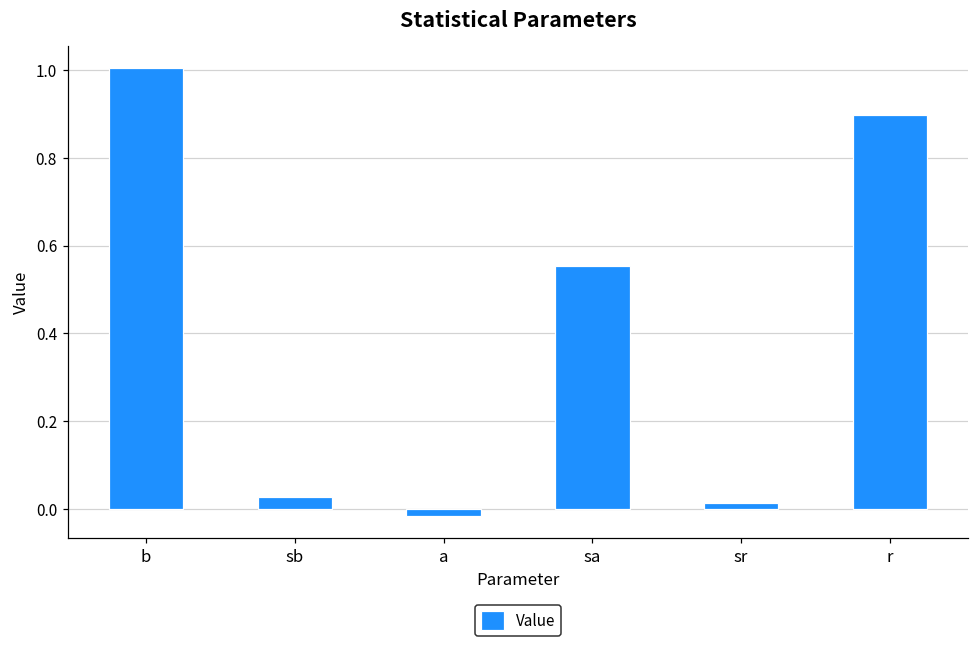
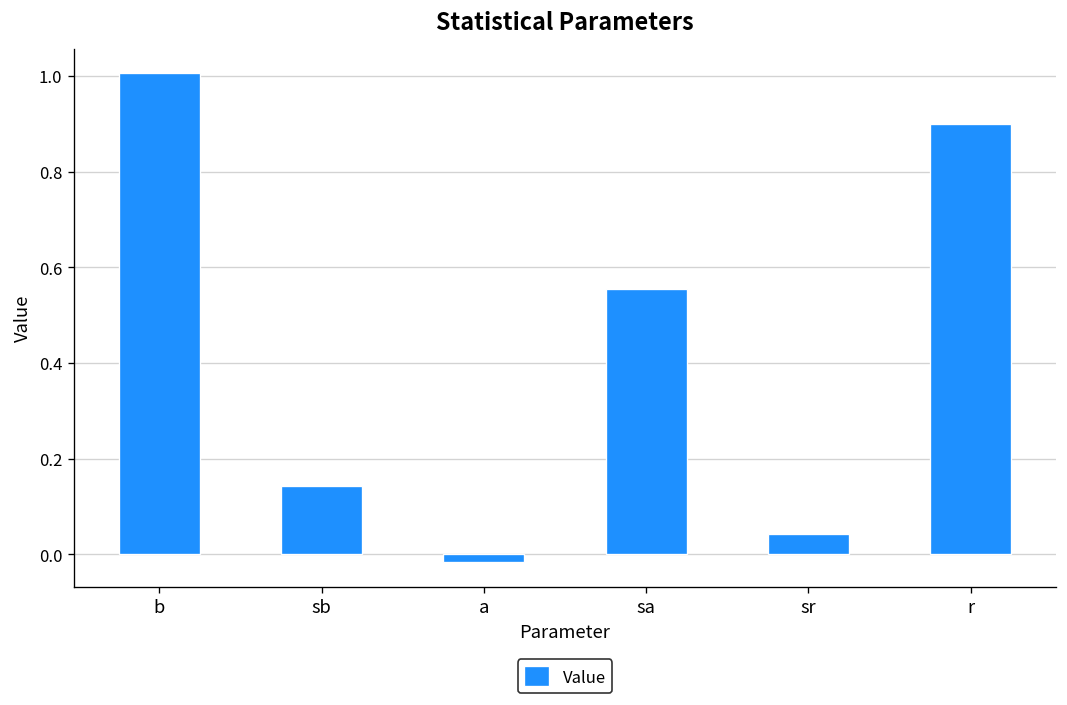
  {
    "b": 1.00,
-   "sb": 0.03,
+   "sb": 0.14,
    "a": -0.02,
    "sa": 0.55,
-   "sr": 0.01,
+   "sr": 0.04,
    "r": 0.90
  }
